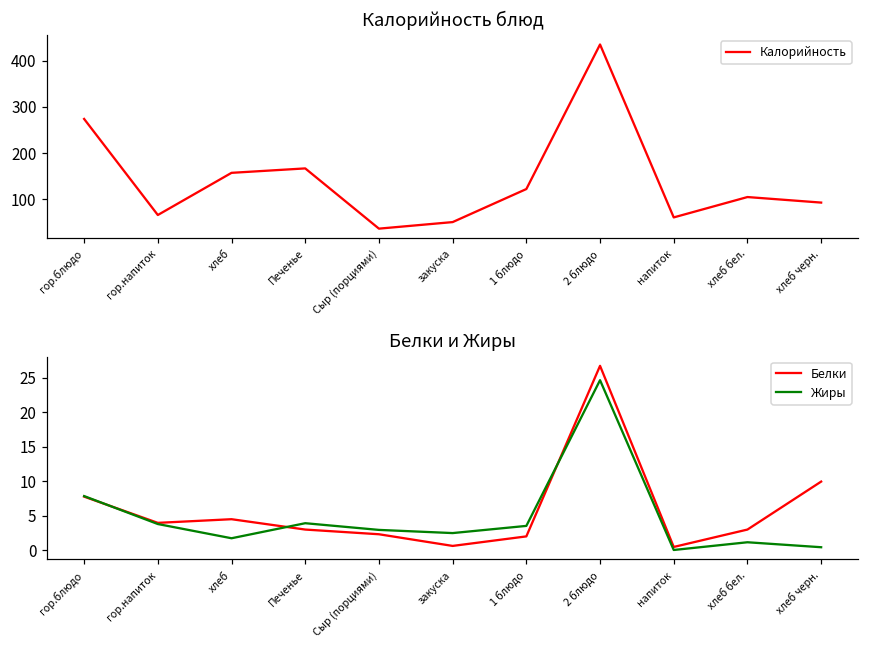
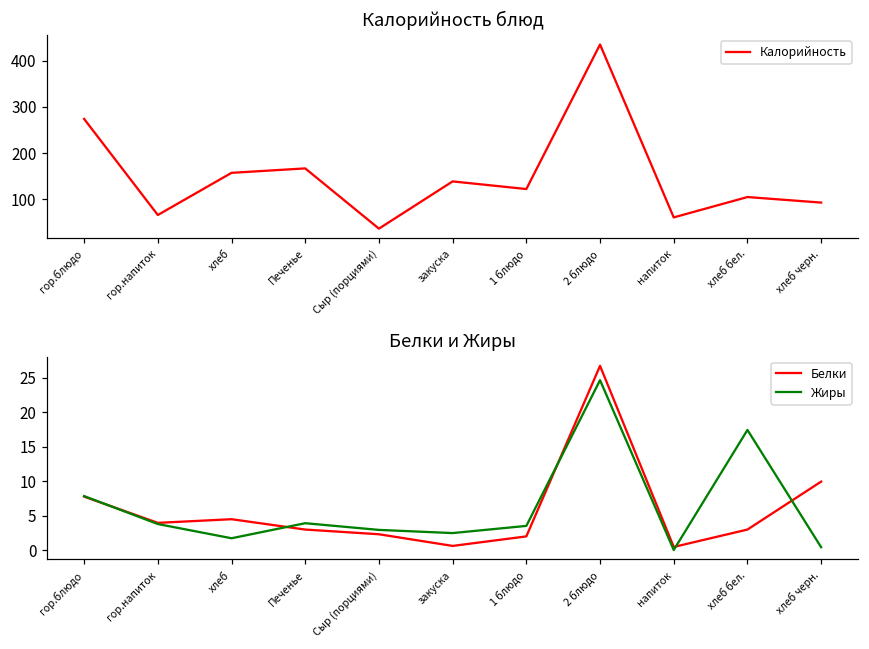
  {
    "Калорийность блюд": {
      "гор.блюдо": 270,
      "гор.напиток": 70,
      "хлеб": 160,
      "Печенье": 170,
      "Сыр (порциями)": 40,
-     "закуска": 50,
+     "закуска": 140,
      "1 блюдо": 120,
      "2 блюдо": 440,
      "напиток": 60,
      "хлеб бел.": 100,
      "хлеб черн.": 90
    },
    "Белки и Жиры": {
      "Белки": {
        "хлеб": 5,
        "Печенье": 3,
        "Сыр (порциями)": 2,
        "закуска": 1,
        "1 блюдо": 2,
        "2 блюдо": 27,
        "напиток": 0,
        "хлеб бел.": 3,
        "хлеб черн.": 10
      },
      "Жиры": {
        "хлеб": 2,
        "Печенье": 4,
        "Сыр (порциями)": 3,
        "закуска": 2,
        "1 блюдо": 4,
        "2 блюдо": 25,
        "напиток": 0,
-       "хлеб бел.": 1,
+       "хлеб бел.": 17,
        "хлеб черн.": 0
      }
    }
  }
